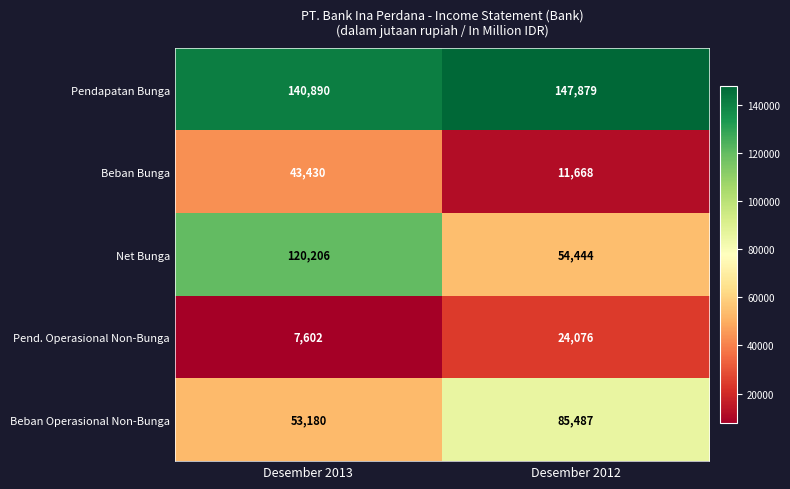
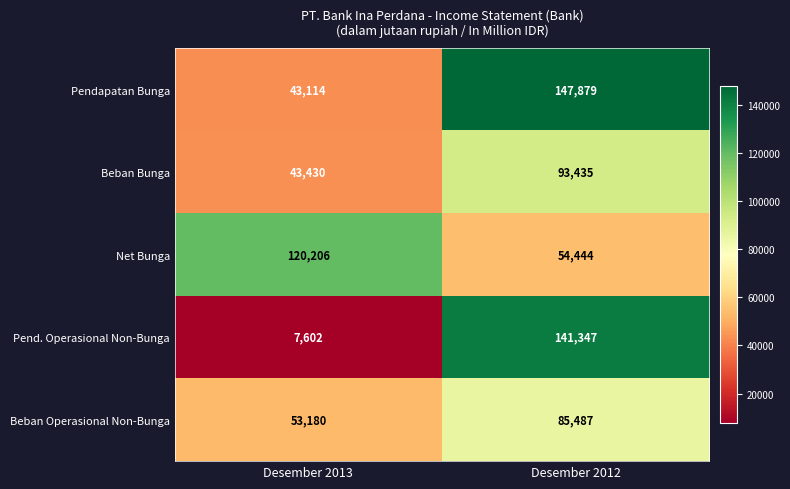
  {
    "Pendapatan Bunga": {
-     "Desember 2013": "140,890",
+     "Desember 2013": "43,114",
      "Desember 2012": "147,879"
    },
    "Beban Bunga": {
      "Desember 2013": "43,430",
-     "Desember 2012": "11,668"
+     "Desember 2012": "93,435"
    },
    "Net Bunga": {
      "Desember 2013": "120,206",
      "Desember 2012": "54,444"
    },
    "Pend. Operasional Non-Bunga": {
      "Desember 2013": "7,602",
-     "Desember 2012": "24,076"
+     "Desember 2012": "141,347"
    },
    "Beban Operasional Non-Bunga": {
      "Desember 2013": "53,180",
      "Desember 2012": "85,487"
    }
  }
